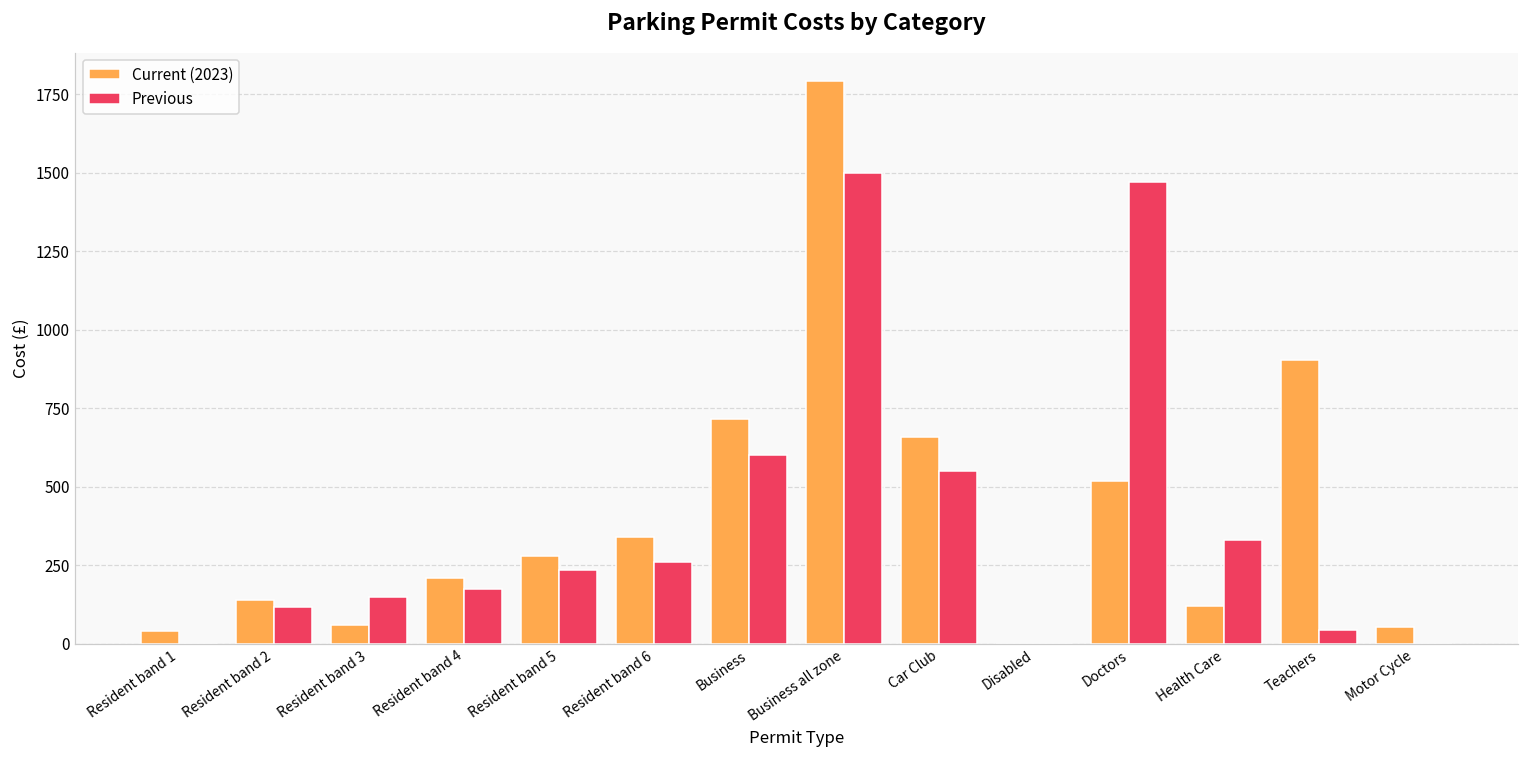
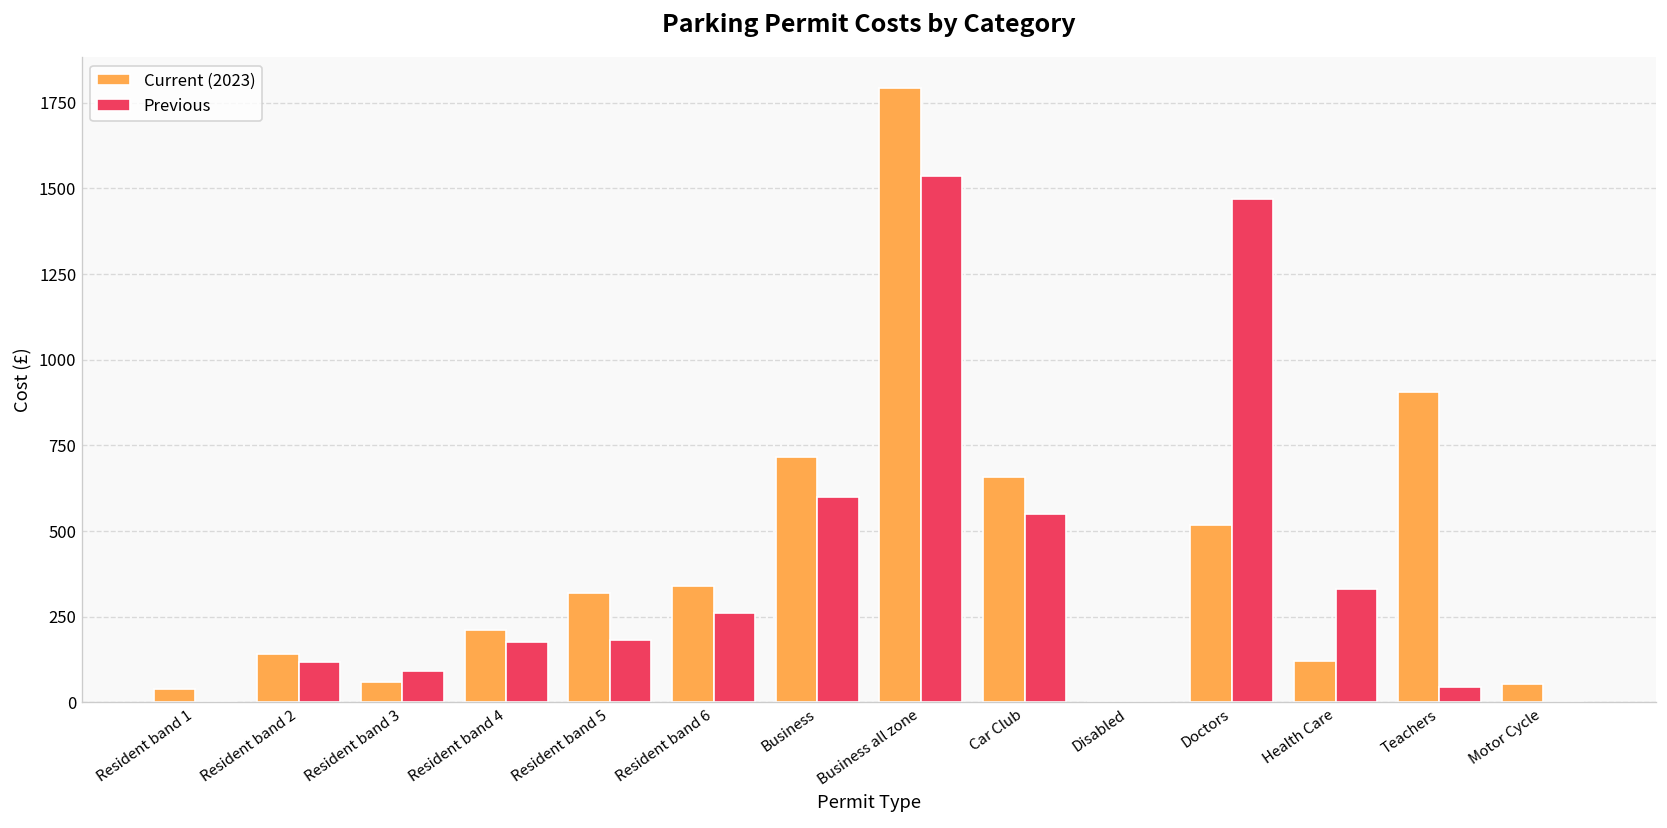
  {
    "Current (2023)": {
      "Resident band 1": 40,
      "Resident band 2": 140,
      "Resident band 3": 60,
      "Resident band 4": 210,
-     "Resident band 5": 280,
+     "Resident band 5": 320,
      "Resident band 6": 340,
      "Business": 720,
      "Business all zone": 1790,
      "Car Club": 660,
      "Disabled": 0,
      "Doctors": 520,
      "Health Care": 120,
      "Teachers": 910,
      "Motor Cycle": 50
    },
    "Previous": {
      "Resident band 1": 0,
      "Resident band 2": 120,
-     "Resident band 3": 150,
+     "Resident band 3": 90,
      "Resident band 4": 180,
-     "Resident band 5": 230,
+     "Resident band 5": 180,
      "Resident band 6": 260,
      "Business": 600,
-     "Business all zone": 1500,
+     "Business all zone": 1540,
      "Car Club": 550,
      "Disabled": 0,
      "Doctors": 1470,
      "Health Care": 330,
      "Teachers": 50,
      "Motor Cycle": 0
    }
  }
